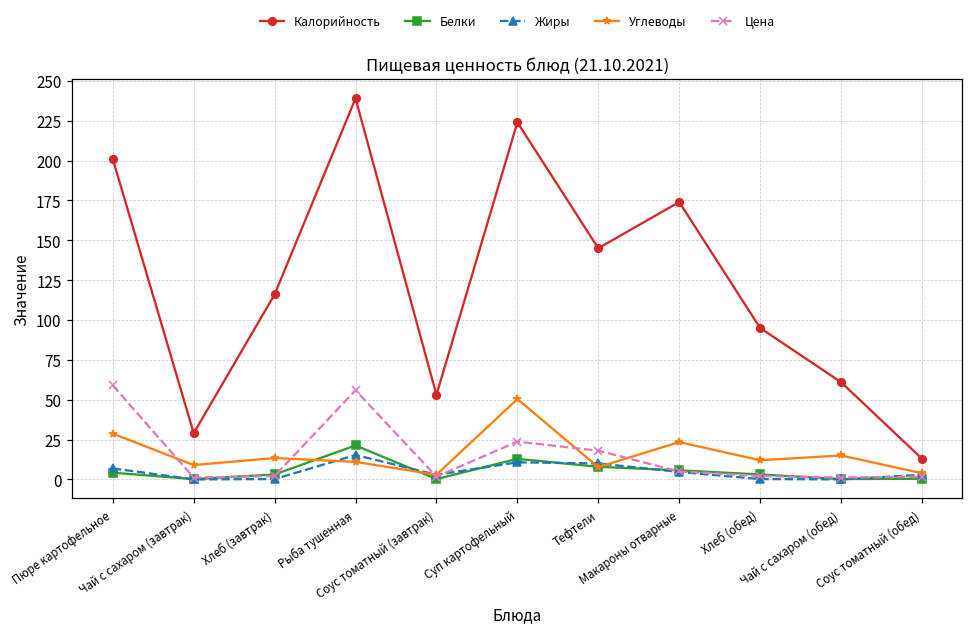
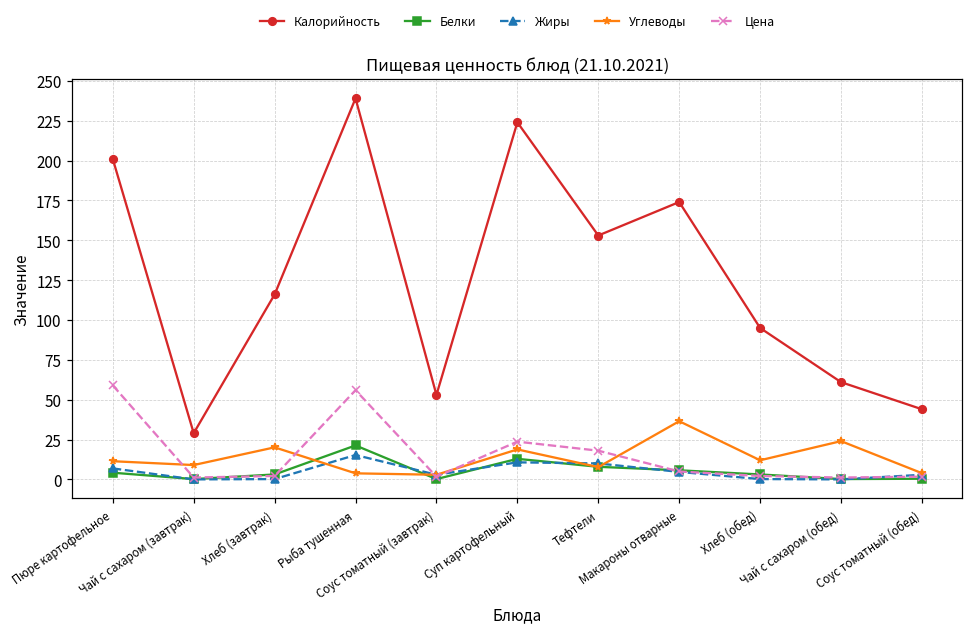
  {
    "Калорийность": {
      "Пюре картофельное": 201,
      "Чай с сахаром (завтрак)": 29,
      "Хлеб (завтрак)": 116,
      "Рыба тушенная": 239,
      "Соус томатный (завтрак)": 53,
      "Суп картофельный": 224,
-     "Тефтели": 145,
+     "Тефтели": 153,
      "Макароны отварные": 174,
      "Хлеб (обед)": 95,
      "Чай с сахаром (обед)": 61,
-     "Соус томатный (обед)": 13
+     "Соус томатный (обед)": 44
    },
    "Белки": {
      "Пюре картофельное": 4,
      "Рыба тушенная": 21,
      "Суп картофельный": 13
    },
    "Жиры": {
      "Пюре картофельное": 7,
      "Хлеб (завтрак)": 0,
      "Рыба тушенная": 15,
      "Суп картофельный": 11,
      "Тефтели": 10,
      "Хлеб (обед)": 0
    },
    "Углеводы": {
-     "Пюре картофельное": 29,
+     "Пюре картофельное": 11,
      "Чай с сахаром (завтрак)": 9,
-     "Хлеб (завтрак)": 13,
-     "Рыба тушенная": 11,
-     "Суп картофельный": 50,
-     "Макароны отварные": 23,
+     "Хлеб (завтрак)": 20,
+     "Рыба тушенная": 4,
+     "Суп картофельный": 19,
+     "Макароны отварные": 37,
      "Хлеб (обед)": 12,
-     "Чай с сахаром (обед)": 15
+     "Чай с сахаром (обед)": 24
    },
    "Цена": {
      "Пюре картофельное": 59,
      "Рыба тушенная": 56,
      "Суп картофельный": 24,
      "Тефтели": 18
    }
  }
